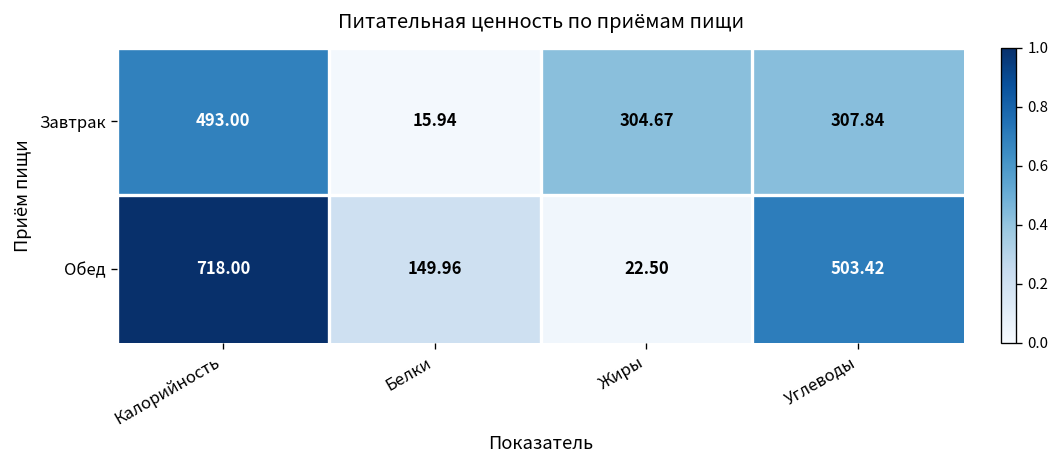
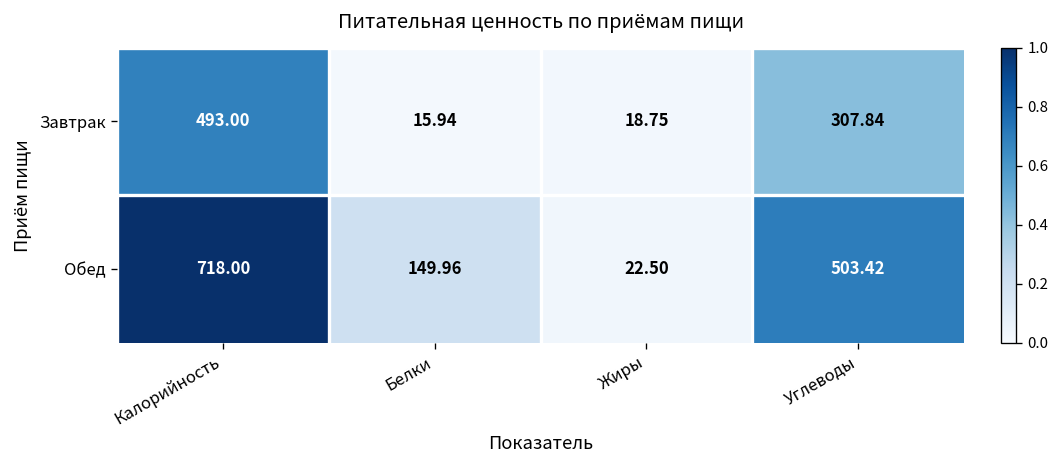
  {
    "Завтрак": {
      "Калорийность": 493.00,
      "Белки": 15.94,
-     "Жиры": 304.67,
+     "Жиры": 18.75,
      "Углеводы": 307.84
    },
    "Обед": {
      "Калорийность": 718.00,
      "Белки": 149.96,
      "Жиры": 22.50,
      "Углеводы": 503.42
    }
  }
